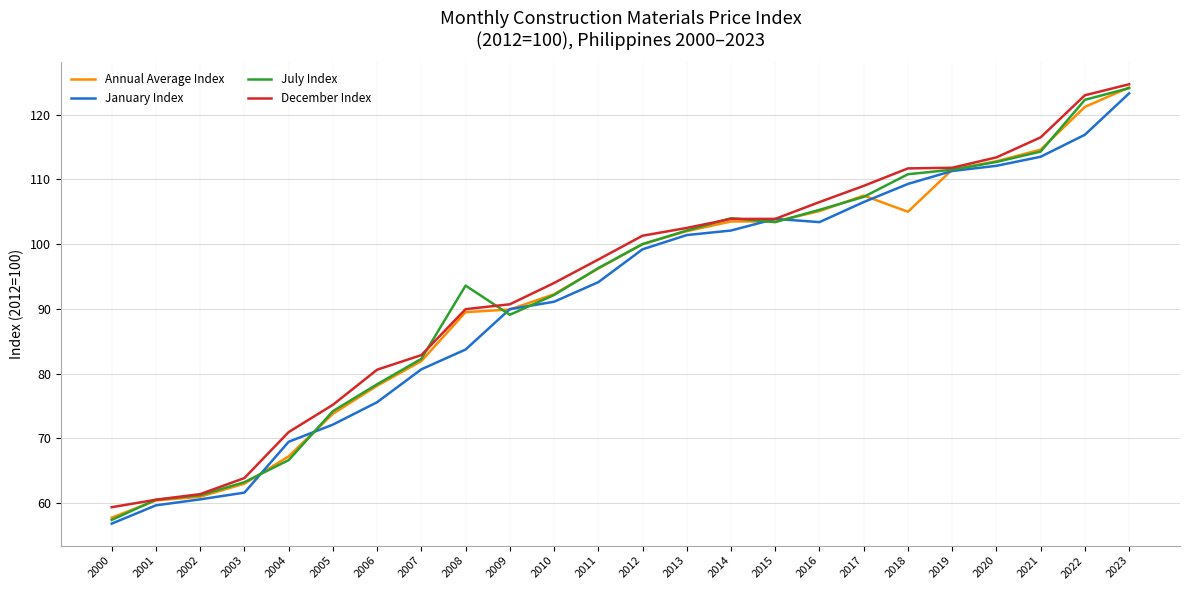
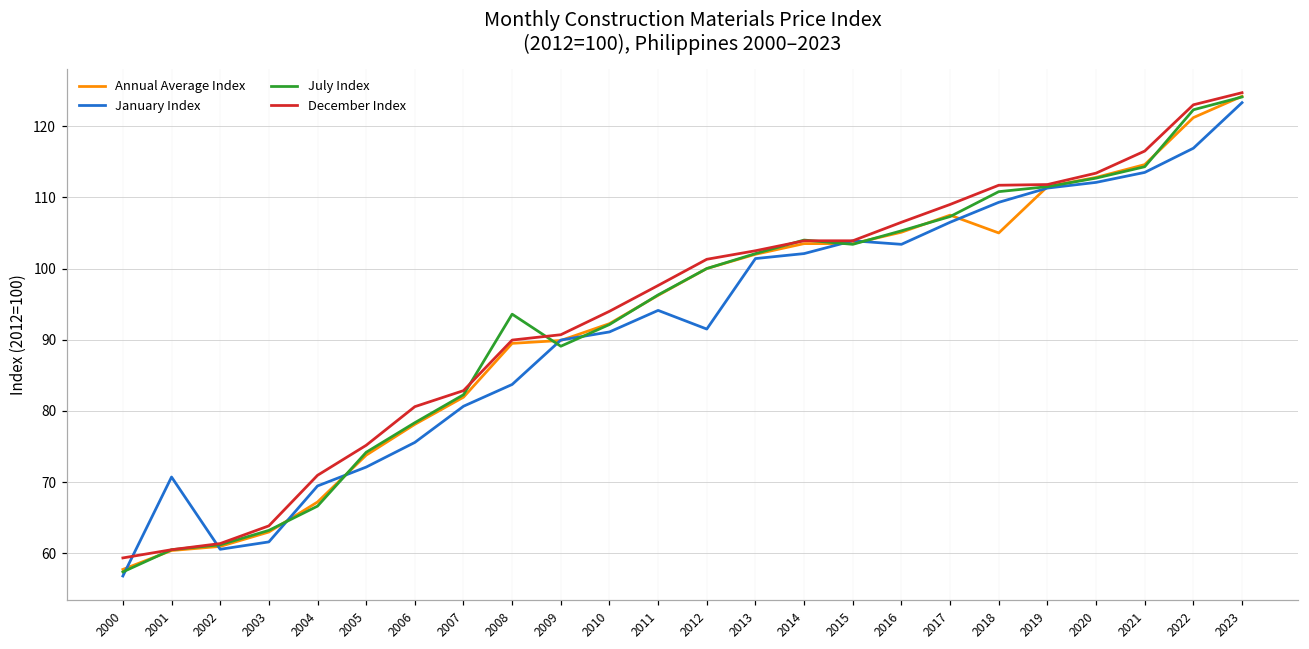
  {
    "Annual Average Index": {
      "2004": 67,
      "2005": 74,
      "2008": 89,
      "2014": 104,
      "2018": 105,
      "2022": 121
    },
    "January Index": {
      "2000": 57,
-     "2001": 60,
+     "2001": 71,
      "2002": 61,
      "2003": 62,
      "2004": 69,
      "2005": 72,
      "2006": 76,
      "2007": 81,
      "2008": 84,
      "2010": 91,
      "2011": 94,
-     "2012": 99,
+     "2012": 92,
      "2013": 101,
      "2014": 102,
      "2016": 103,
      "2017": 107,
      "2018": 109,
      "2020": 112,
      "2021": 114,
      "2022": 117,
      "2023": 123
    },
    "July Index": {
      "2004": 67,
      "2005": 74,
      "2008": 94,
      "2009": 89,
      "2018": 111,
      "2022": 122
    },
    "December Index": {
      "2000": 59,
      "2003": 64,
      "2004": 71,
      "2005": 75,
      "2006": 81,
      "2007": 83,
      "2008": 90,
      "2009": 91,
      "2010": 94,
      "2011": 98,
      "2012": 101,
      "2013": 103,
      "2016": 107,
      "2017": 109,
      "2018": 112,
      "2020": 113,
      "2021": 117,
      "2022": 123,
      "2023": 125
    }
  }
